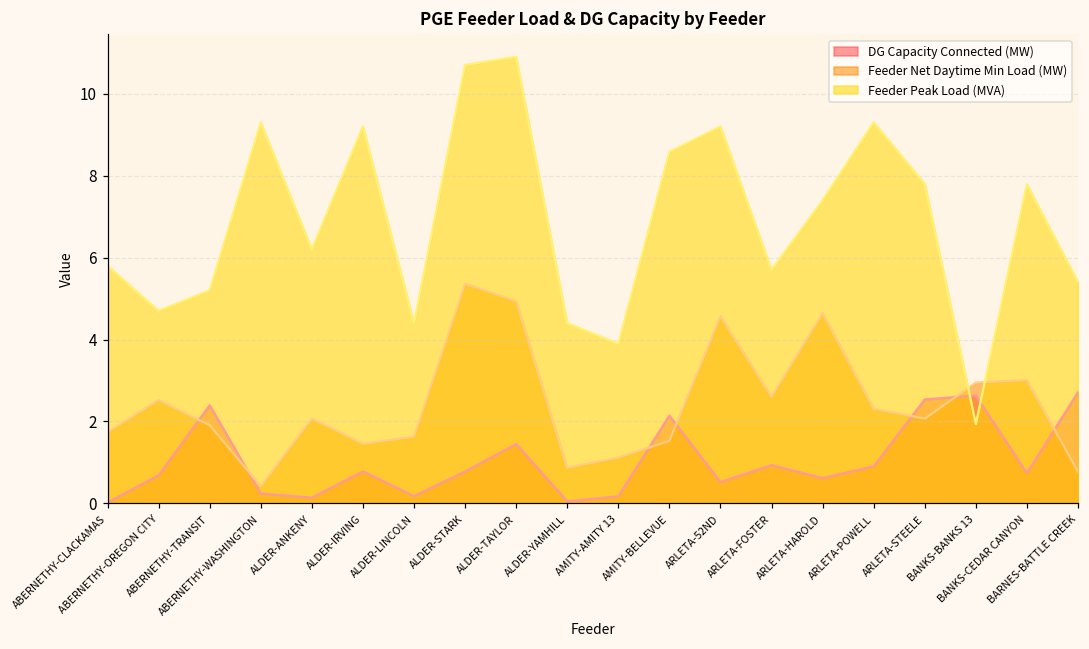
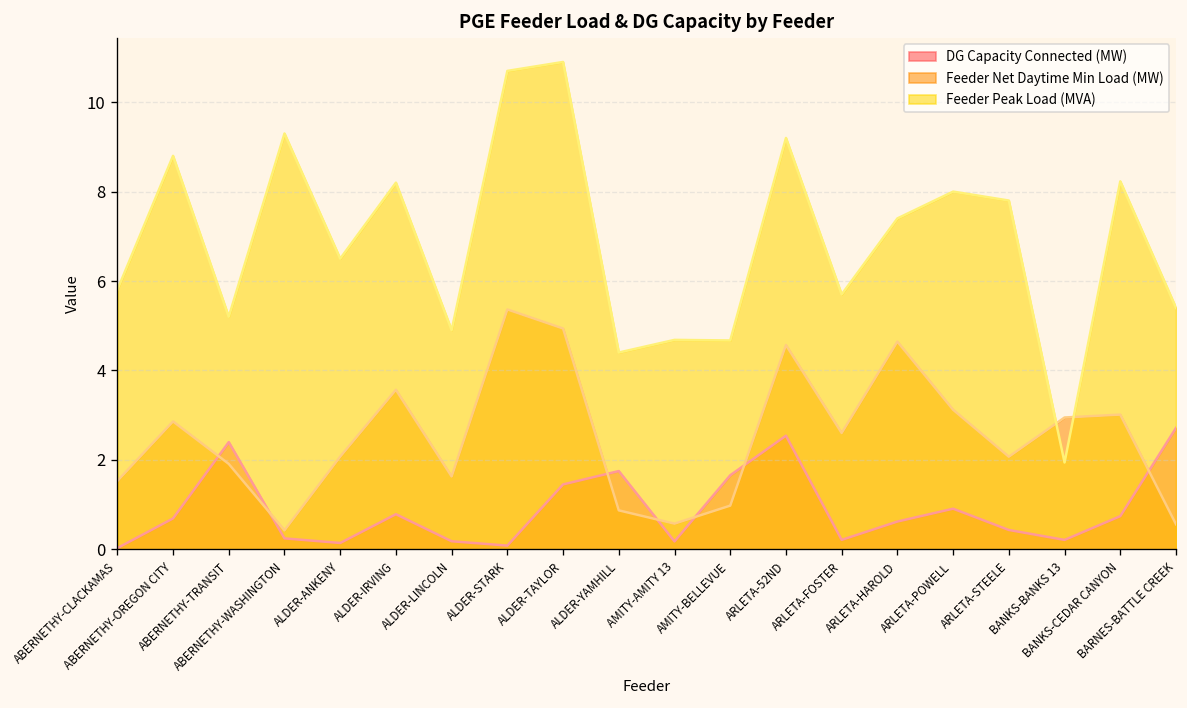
  {
    "DG Capacity Connected (MW)": {
      "ABERNETHY-CLACKAMAS": 0.0,
      "ABERNETHY-OREGON CITY": 0.7,
      "ABERNETHY-TRANSIT": 2.4,
      "ABERNETHY-WASHINGTON": 0.2,
      "ALDER-ANKENY": 0.1,
      "ALDER-IRVING": 0.8,
      "ALDER-LINCOLN": 0.2,
-     "ALDER-STARK": 0.8,
+     "ALDER-STARK": 0.1,
      "ALDER-TAYLOR": 1.4,
-     "ALDER-YAMHILL": 0.0,
+     "ALDER-YAMHILL": 1.7,
      "AMITY-AMITY 13": 0.2,
-     "AMITY-BELLEVUE": 2.1,
-     "ARLETA-52ND": 0.5,
-     "ARLETA-FOSTER": 0.9,
+     "AMITY-BELLEVUE": 1.7,
+     "ARLETA-52ND": 2.5,
+     "ARLETA-FOSTER": 0.2,
      "ARLETA-HAROLD": 0.6,
      "ARLETA-POWELL": 0.9,
-     "ARLETA-STEELE": 2.5,
-     "BANKS-BANKS 13": 2.6,
+     "ARLETA-STEELE": 0.4,
+     "BANKS-BANKS 13": 0.2,
      "BANKS-CEDAR CANYON": 0.7,
      "BARNES-BATTLE CREEK": 2.7
    },
    "Feeder Net Daytime Min Load (MW)": {
-     "ABERNETHY-CLACKAMAS": 1.7,
-     "ABERNETHY-OREGON CITY": 2.5,
+     "ABERNETHY-CLACKAMAS": 1.5,
+     "ABERNETHY-OREGON CITY": 2.9,
      "ABERNETHY-TRANSIT": 1.9,
      "ABERNETHY-WASHINGTON": 0.4,
      "ALDER-ANKENY": 2.1,
-     "ALDER-IRVING": 1.5,
+     "ALDER-IRVING": 3.6,
      "ALDER-LINCOLN": 1.6,
      "ALDER-STARK": 5.4,
      "ALDER-TAYLOR": 4.9,
      "ALDER-YAMHILL": 0.9,
-     "AMITY-AMITY 13": 1.1,
-     "AMITY-BELLEVUE": 1.5,
+     "AMITY-AMITY 13": 0.6,
+     "AMITY-BELLEVUE": 1.0,
      "ARLETA-52ND": 4.6,
      "ARLETA-FOSTER": 2.6,
      "ARLETA-HAROLD": 4.6,
-     "ARLETA-POWELL": 2.3,
+     "ARLETA-POWELL": 3.1,
      "ARLETA-STEELE": 2.1,
      "BANKS-BANKS 13": 2.9,
      "BANKS-CEDAR CANYON": 3.0,
-     "BARNES-BATTLE CREEK": 0.8
+     "BARNES-BATTLE CREEK": 0.6
    },
    "Feeder Peak Load (MVA)": {
      "ABERNETHY-CLACKAMAS": 5.8,
-     "ABERNETHY-OREGON CITY": 4.7,
+     "ABERNETHY-OREGON CITY": 8.8,
      "ABERNETHY-TRANSIT": 5.2,
      "ABERNETHY-WASHINGTON": 9.3,
-     "ALDER-ANKENY": 6.2,
-     "ALDER-IRVING": 9.2,
-     "ALDER-LINCOLN": 4.4,
+     "ALDER-ANKENY": 6.5,
+     "ALDER-IRVING": 8.2,
+     "ALDER-LINCOLN": 4.9,
      "ALDER-STARK": 10.7,
      "ALDER-TAYLOR": 10.9,
      "ALDER-YAMHILL": 4.4,
-     "AMITY-AMITY 13": 3.9,
-     "AMITY-BELLEVUE": 8.6,
+     "AMITY-AMITY 13": 4.7,
+     "AMITY-BELLEVUE": 4.7,
      "ARLETA-52ND": 9.2,
      "ARLETA-FOSTER": 5.7,
      "ARLETA-HAROLD": 7.4,
-     "ARLETA-POWELL": 9.3,
+     "ARLETA-POWELL": 8.0,
      "ARLETA-STEELE": 7.8,
      "BANKS-BANKS 13": 1.9,
-     "BANKS-CEDAR CANYON": 7.8,
+     "BANKS-CEDAR CANYON": 8.2,
      "BARNES-BATTLE CREEK": 5.4
    }
  }
